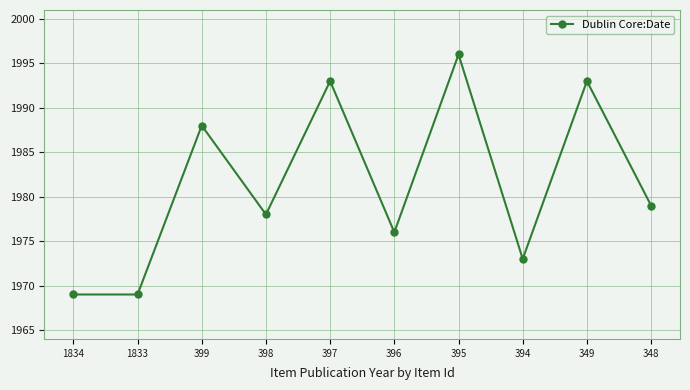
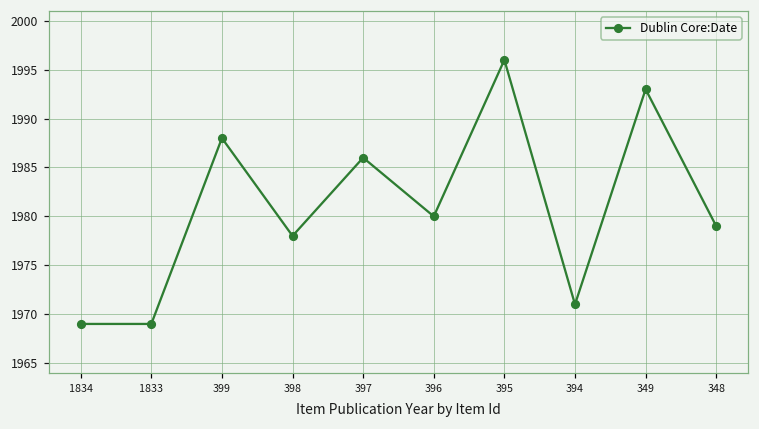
  {
    "1834": 1969,
    "1833": 1969,
    "399": 1988,
    "398": 1978,
-   "397": 1993,
-   "396": 1976,
+   "397": 1986,
+   "396": 1980,
    "395": 1996,
-   "394": 1973,
+   "394": 1971,
    "349": 1993,
    "348": 1979
  }
